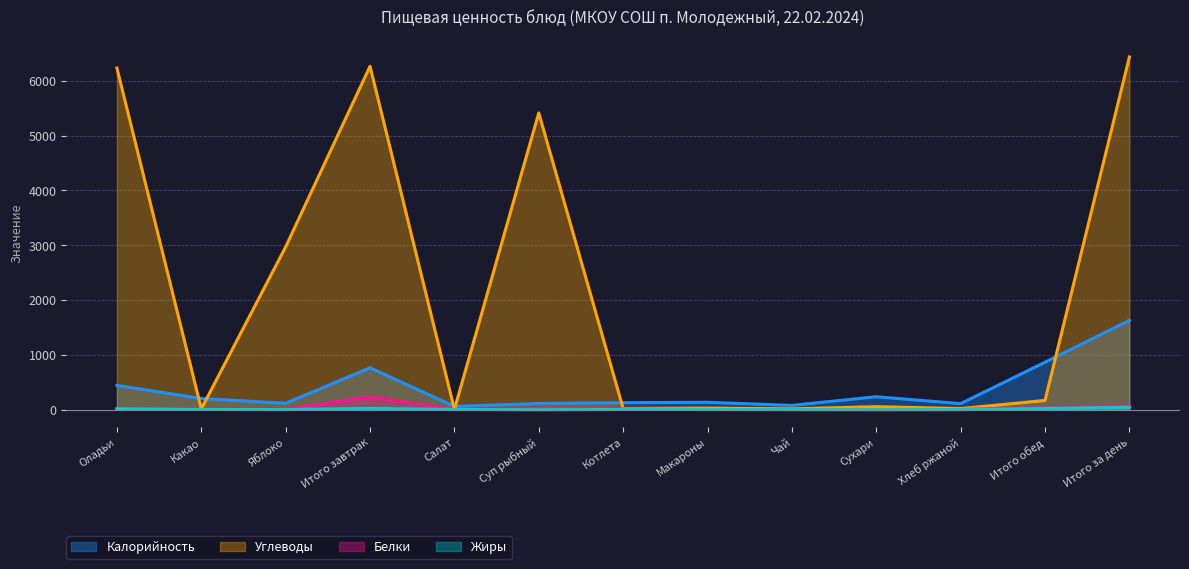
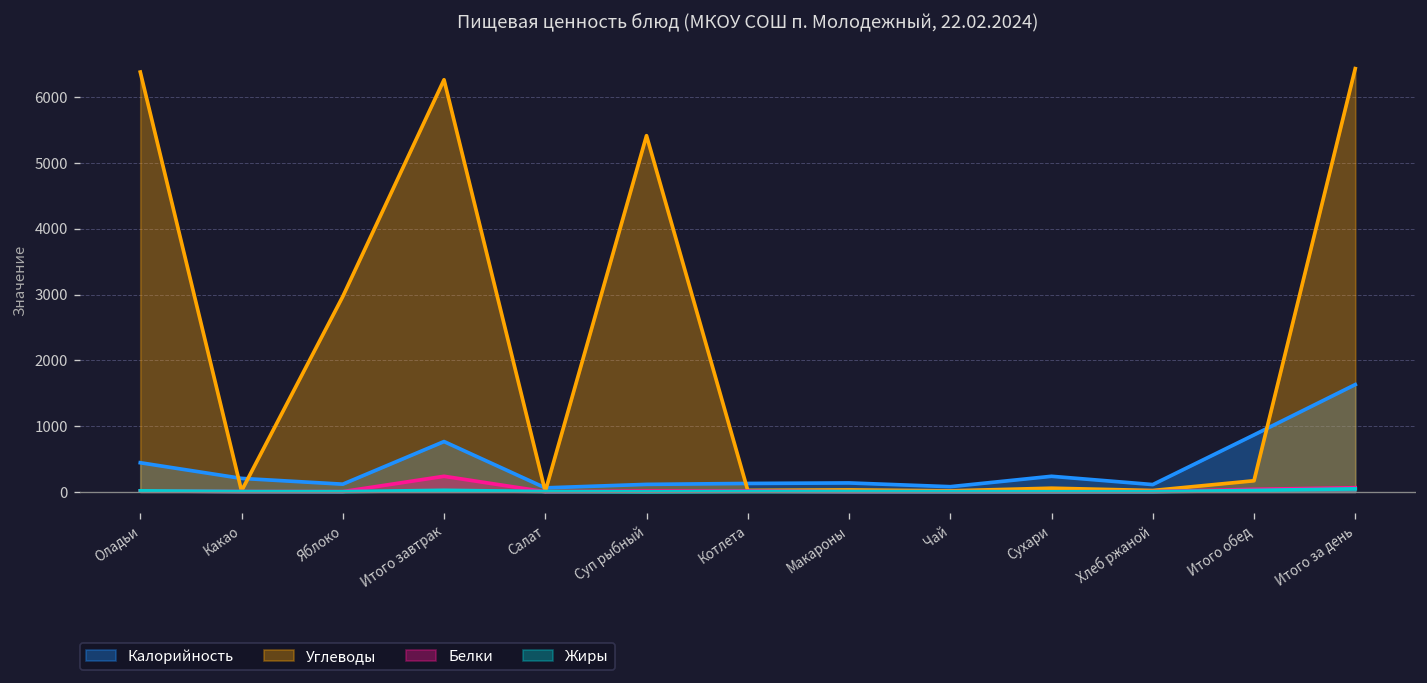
  {
    "Углеводы": {
-     "Оладьи": 6200,
+     "Оладьи": 6400,
      "Яблоко": 3000,
      "Итого завтрак": 6300,
      "Суп рыбный": 5400,
      "Сухари": 100,
      "Итого обед": 200,
      "Итого за день": 6400
    },
    "Белки": {
      "Итого завтрак": 200
    }
  }
